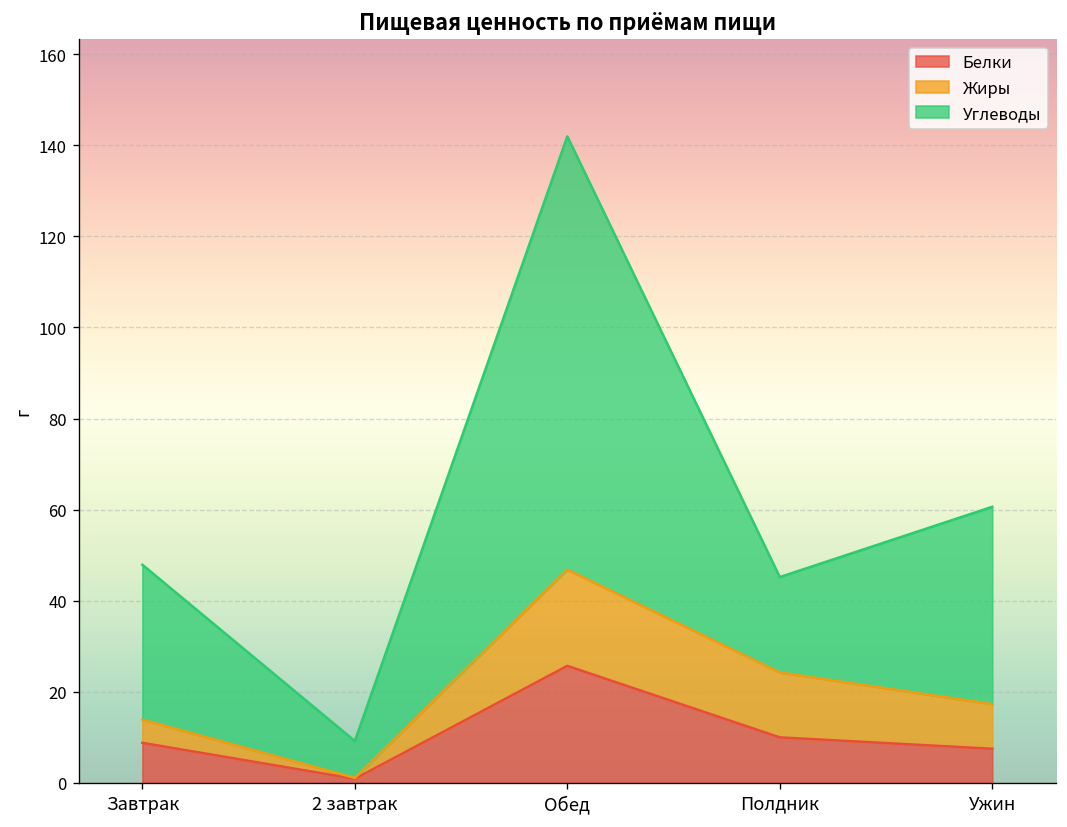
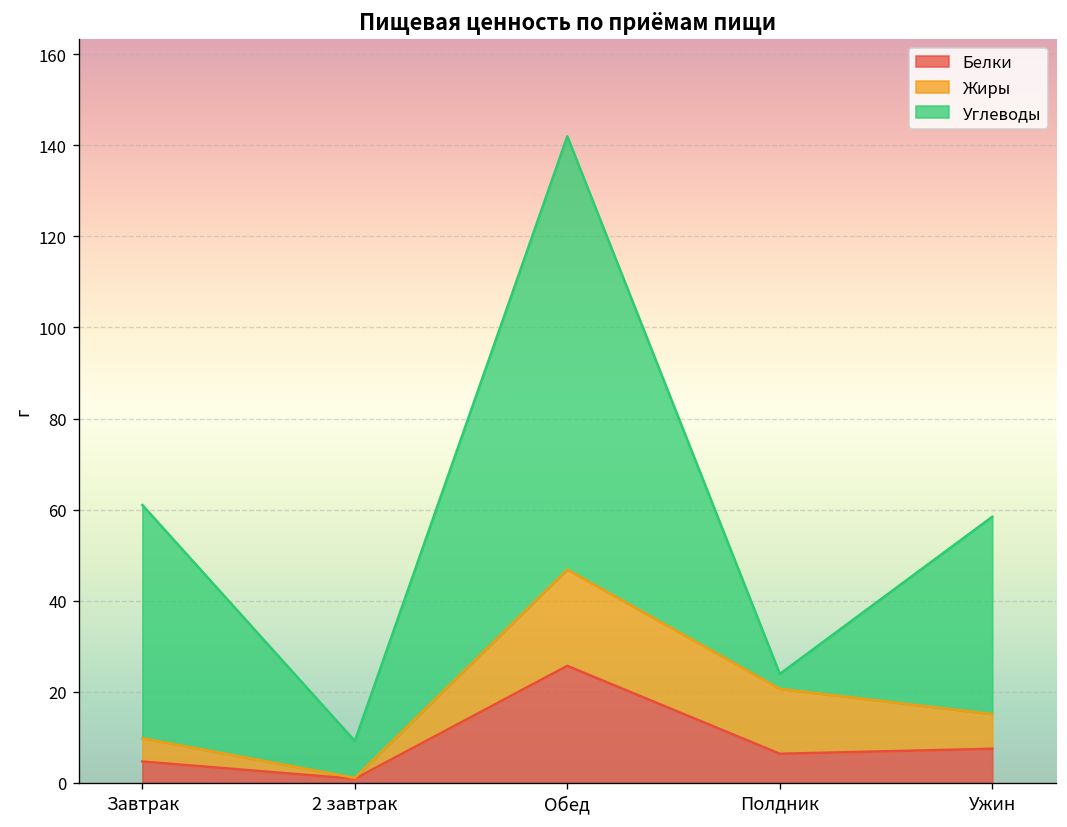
  {
    "Белки": {
-     "Завтрак": 9,
+     "Завтрак": 5,
      "Обед": 26,
-     "Полдник": 10,
+     "Полдник": 6,
      "Ужин": 8
    },
    "Жиры": {
      "Завтрак": 5,
      "Обед": 21,
      "Полдник": 14,
-     "Ужин": 10
+     "Ужин": 8
    },
    "Углеводы": {
-     "Завтрак": 34,
+     "Завтрак": 51,
      "2 завтрак": 8,
      "Обед": 95,
-     "Полдник": 21,
+     "Полдник": 3,
      "Ужин": 43
    }
  }
